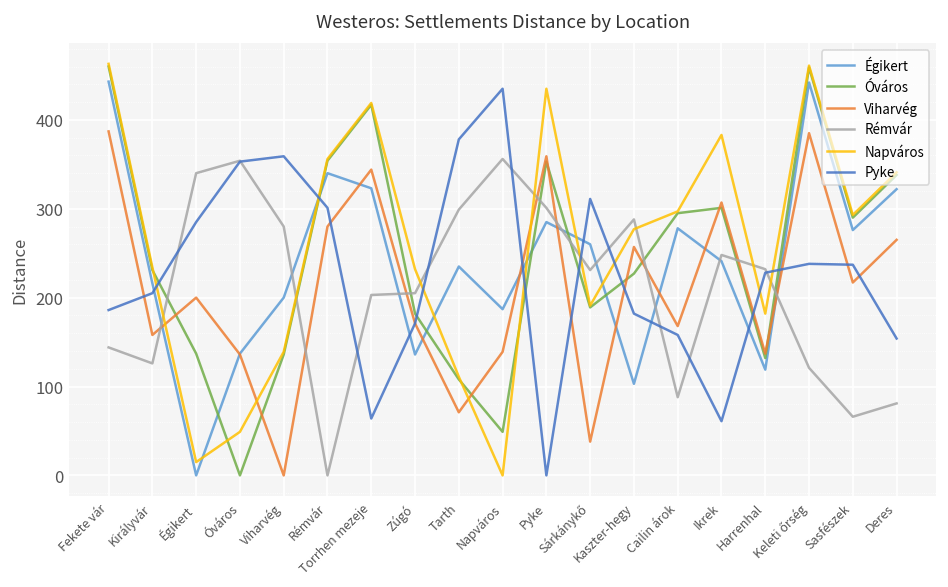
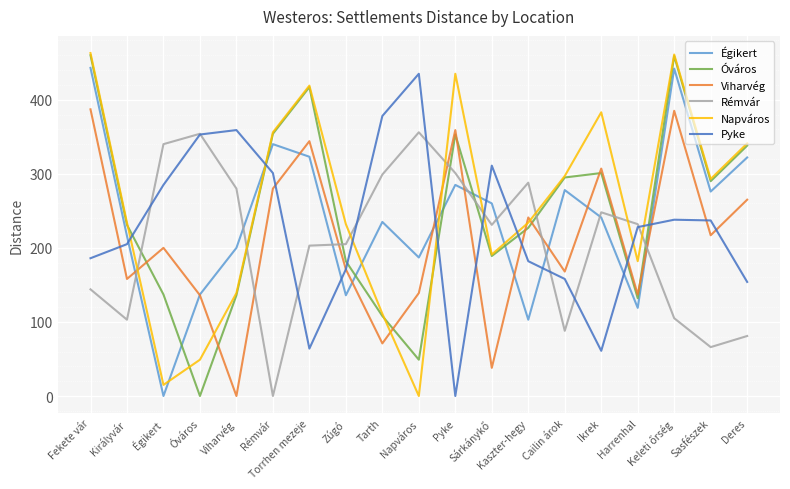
  {
    "Óváros": {
      "Égikert": 140,
      "Óváros": 0,
      "Zúgó": 180,
      "Napváros": 50,
      "Pyke": 350,
      "Kaszter-hegy": 230,
      "Ikrek": 300,
      "Harrenhal": 130
    },
    "Viharvég": {
      "Fekete vár": 390,
      "Királyvár": 160,
      "Égikert": 200,
      "Viharvég": 0,
      "Rémvár": 280,
      "Torrhen mezeje": 340,
      "Tarth": 70,
      "Napváros": 140,
      "Pyke": 360,
      "Sárkánykő": 40,
-     "Kaszter-hegy": 260,
+     "Kaszter-hegy": 240,
      "Cailin árok": 170,
      "Ikrek": 310,
      "Harrenhal": 140,
      "Keleti őrség": 390,
      "Sasfészek": 220,
      "Deres": 270
    },
    "Rémvár": {
      "Fekete vár": 140,
-     "Királyvár": 130,
+     "Királyvár": 100,
      "Égikert": 340,
      "Viharvég": 280,
      "Rémvár": 0,
      "Torrhen mezeje": 200,
      "Zúgó": 210,
      "Tarth": 300,
      "Napváros": 360,
      "Pyke": 300,
      "Sárkánykő": 230,
      "Kaszter-hegy": 290,
      "Cailin árok": 90,
      "Ikrek": 250,
      "Harrenhal": 230,
-     "Keleti őrség": 120,
+     "Keleti őrség": 110,
      "Sasfészek": 70,
      "Deres": 80
    },
    "Napváros": {
      "Égikert": 20,
      "Óváros": 50,
      "Zúgó": 230,
      "Napváros": 0,
      "Pyke": 440,
-     "Kaszter-hegy": 280,
+     "Kaszter-hegy": 230,
      "Ikrek": 380,
      "Harrenhal": 180
    }
  }
